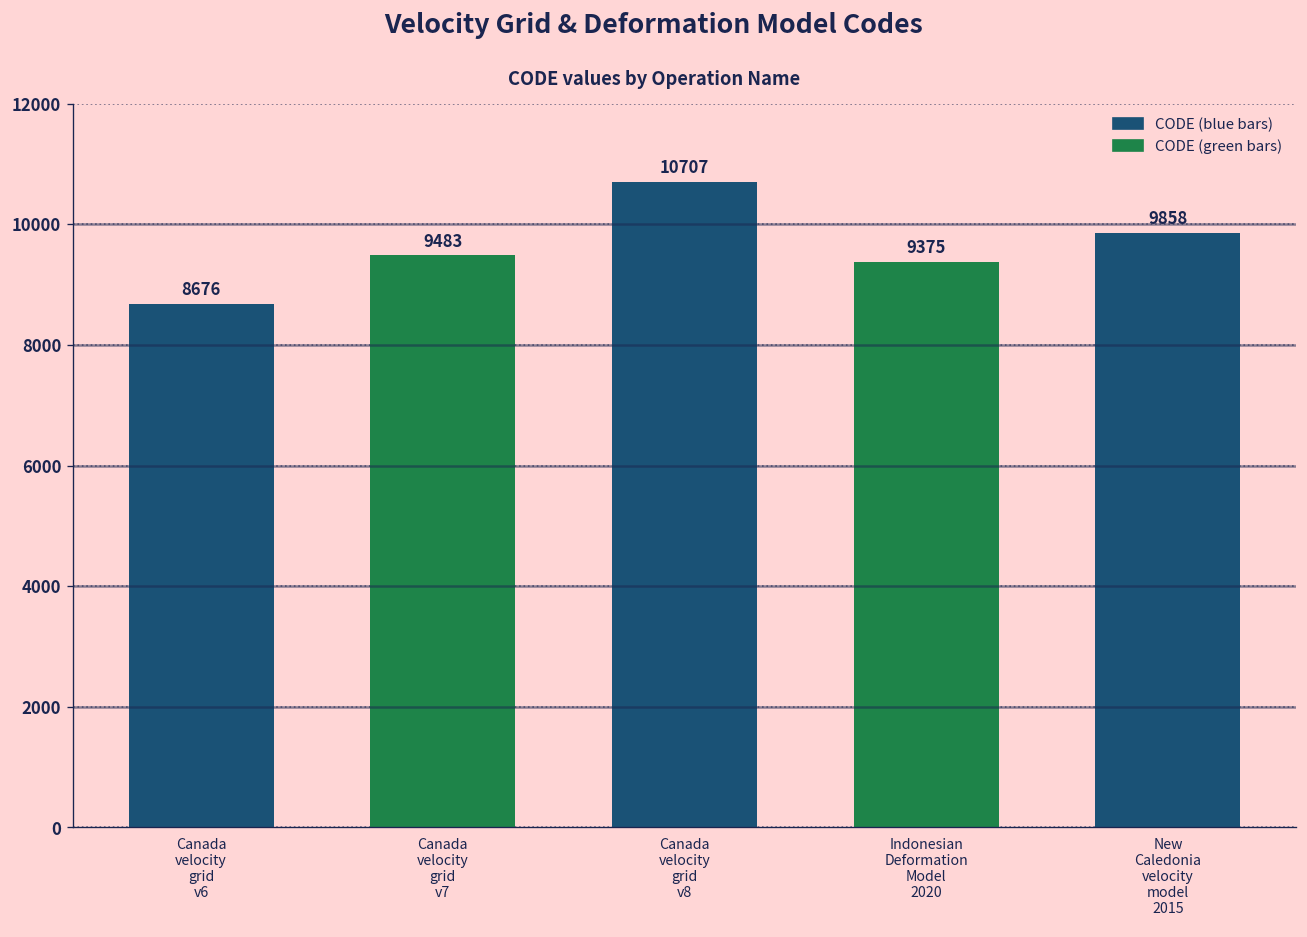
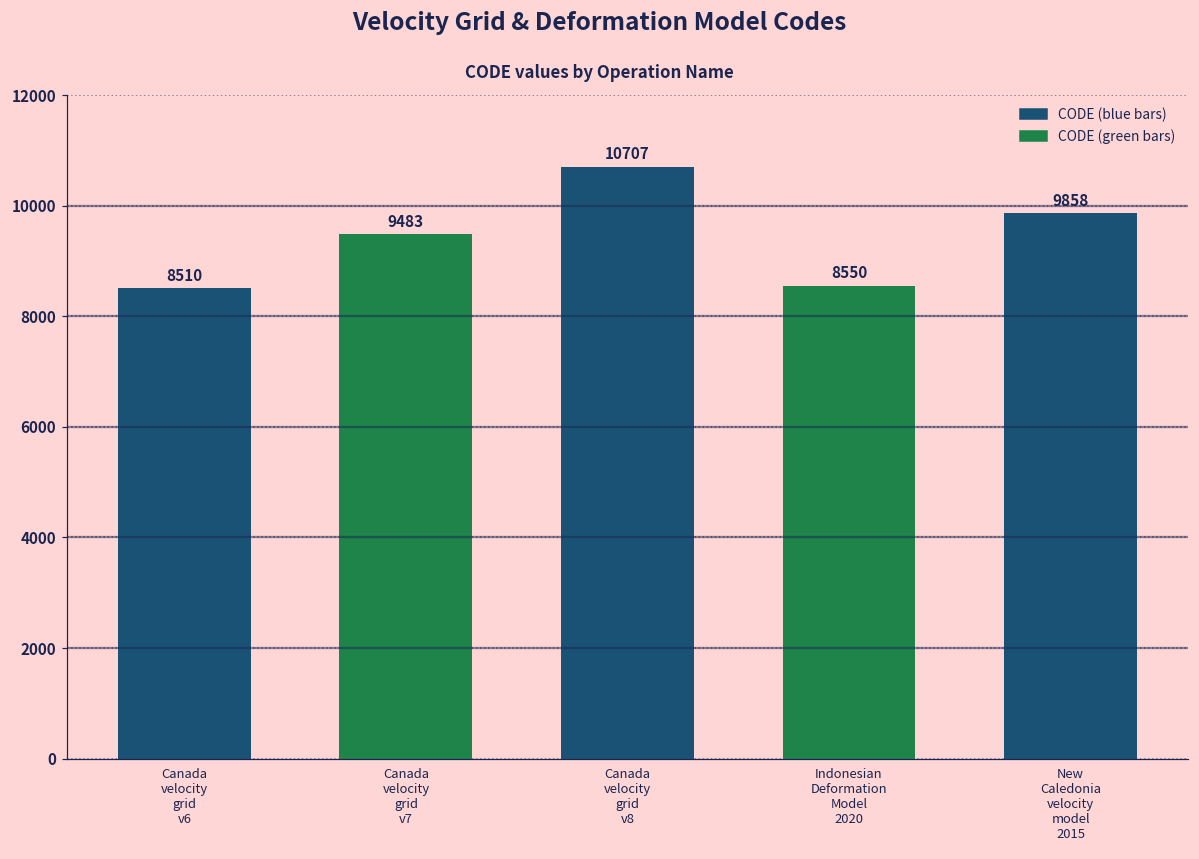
  {
-   "Canada velocity grid v6": 8676,
+   "Canada velocity grid v6": 8510,
    "Canada velocity grid v7": 9483,
    "Canada velocity grid v8": 10707,
-   "Indonesian Deformation Model 2020": 9375,
+   "Indonesian Deformation Model 2020": 8550,
    "New Caledonia velocity model 2015": 9858
  }
